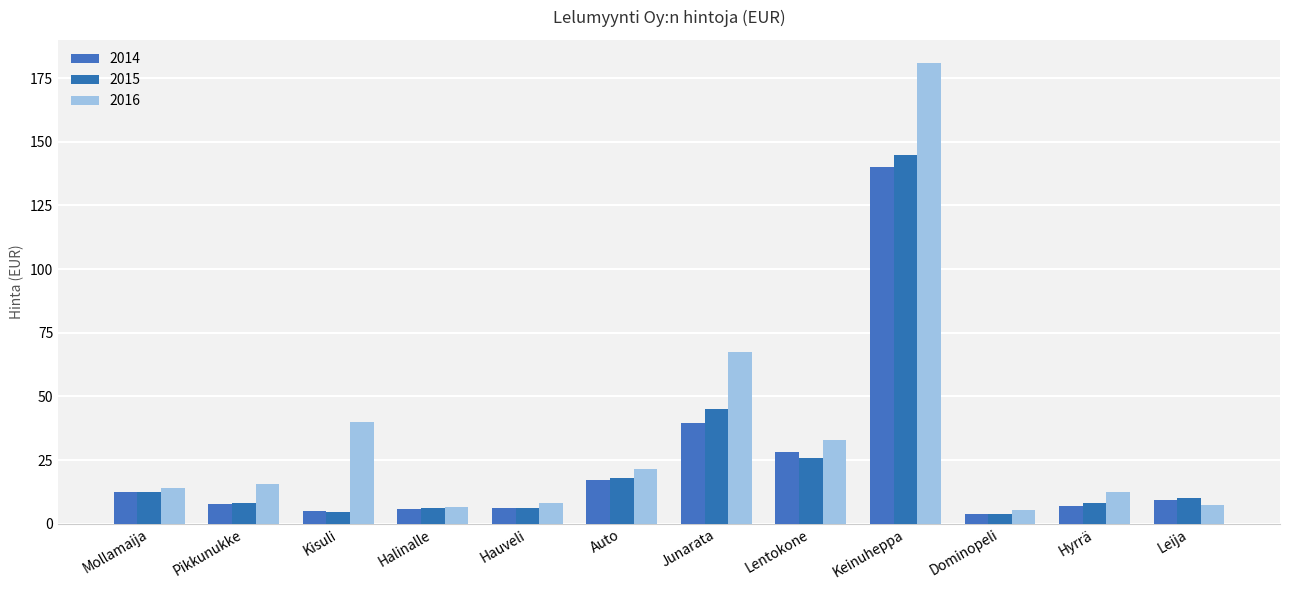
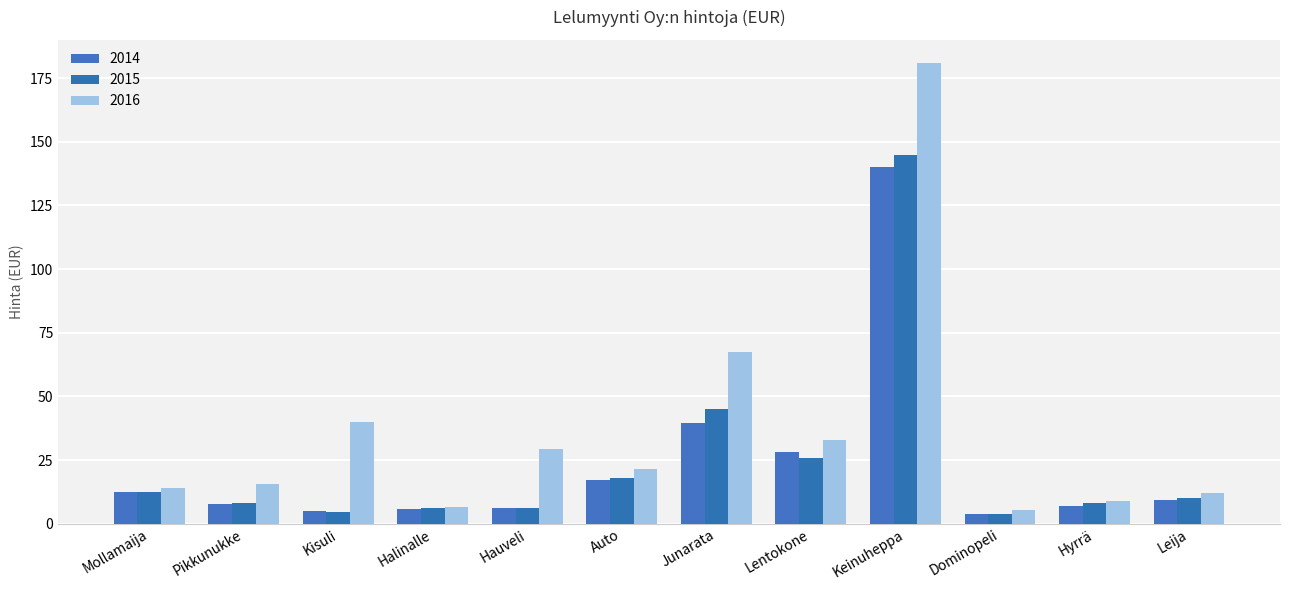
  {
    "2016": {
      "Mollamaija": 14,
      "Pikkunukke": 16,
      "Kisuli": 40,
      "Halinalle": 7,
-     "Hauveli": 8,
+     "Hauveli": 29,
      "Auto": 22,
      "Junarata": 68,
      "Lentokone": 33,
      "Keinuheppa": 181,
      "Dominopeli": 5,
-     "Hyrrä": 12,
-     "Leija": 7
+     "Hyrrä": 9,
+     "Leija": 12
    }
  }
